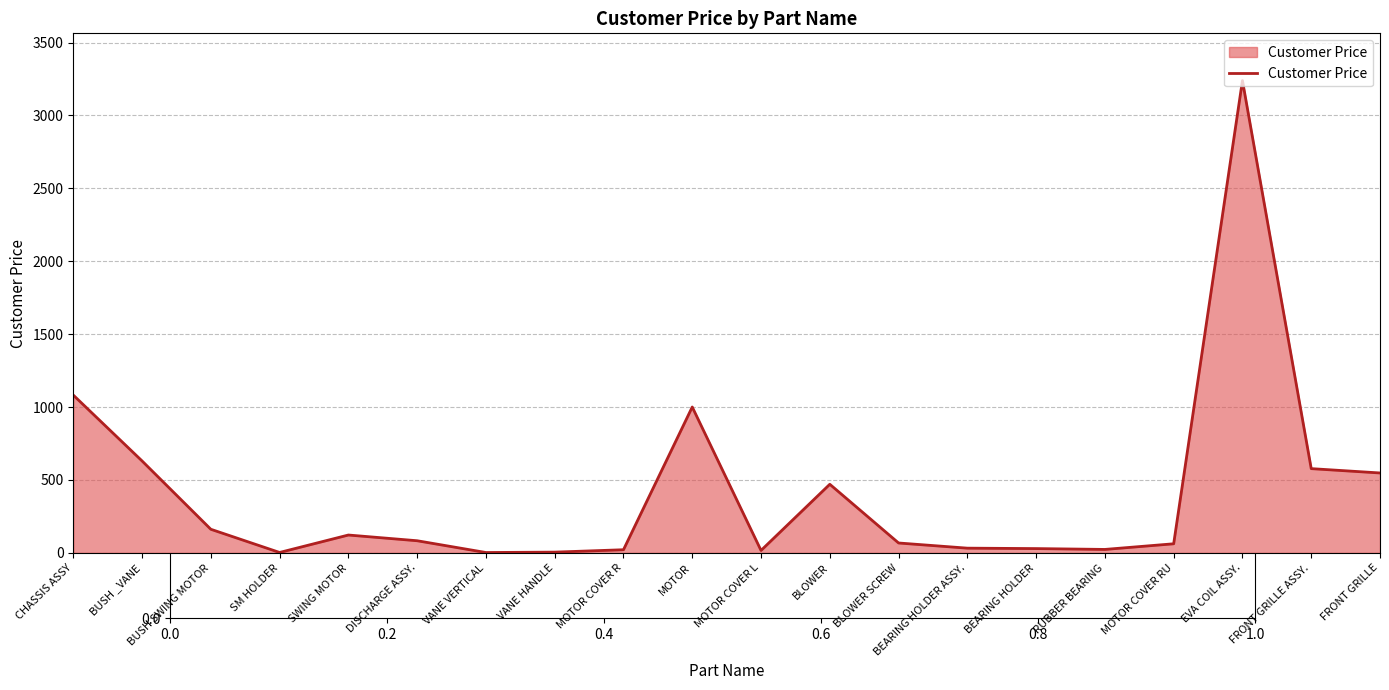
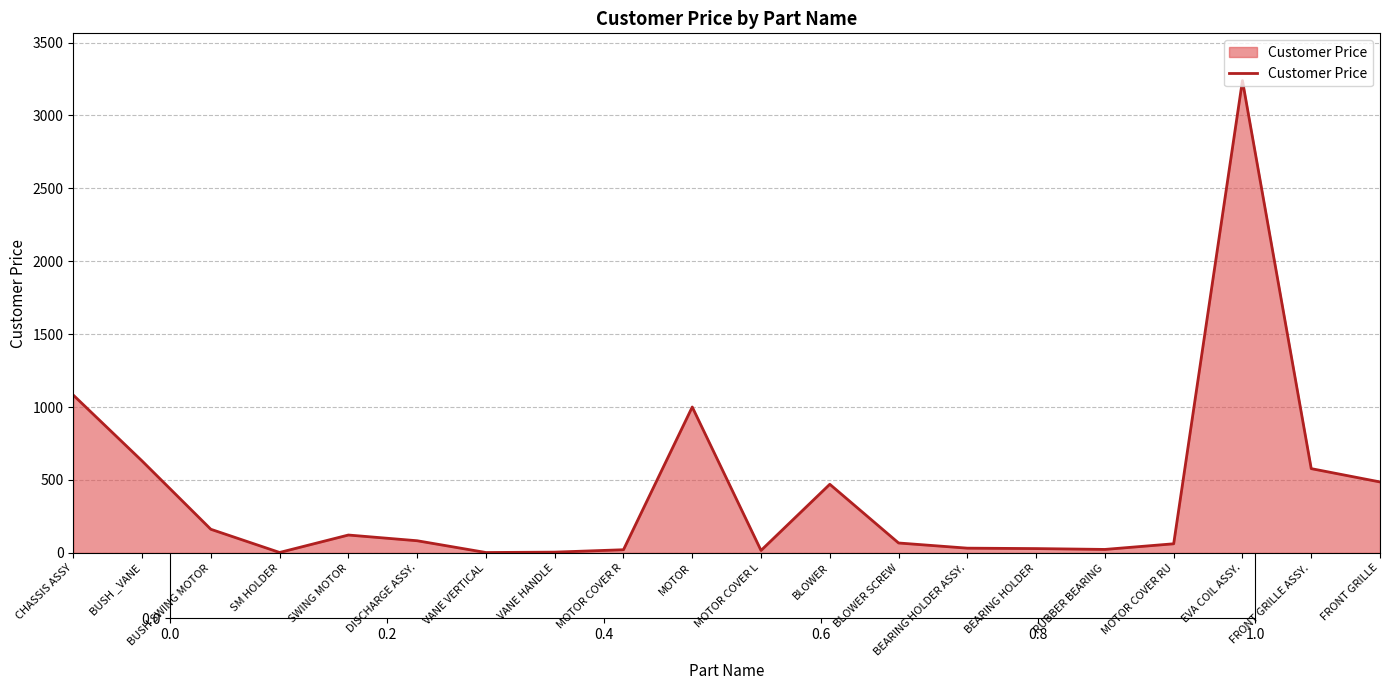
  {
    "CHASSIS ASSY": 1080,
    "BUSH _VANE": 630,
    "FRONT GRILLE ASSY.": 580,
-   "FRONT GRILLE": 550
+   "FRONT GRILLE": 490
  }
